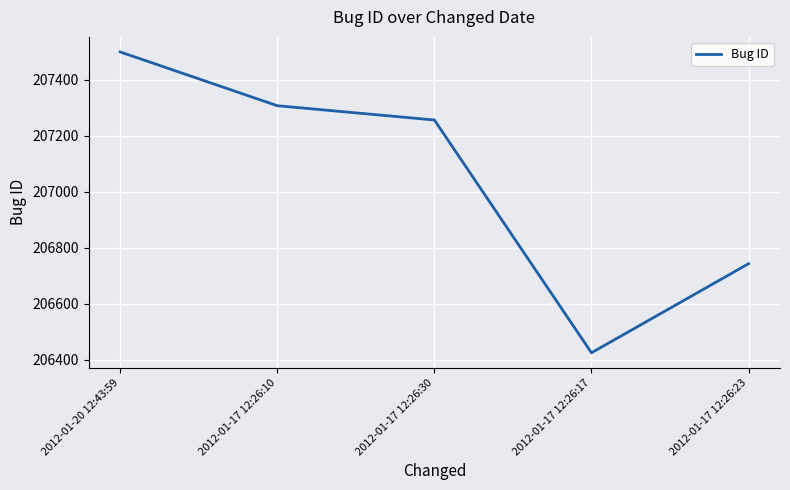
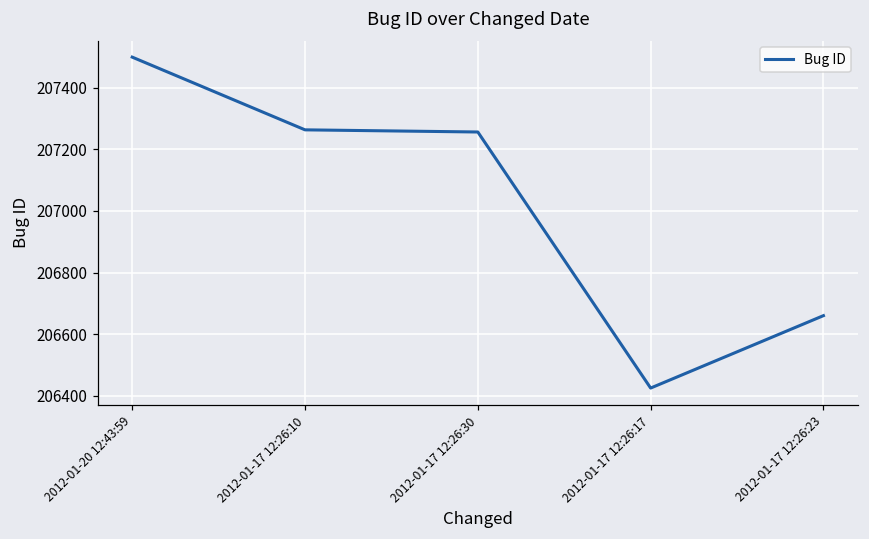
  {
    "2012-01-20 12:43:59": 207500,
-   "2012-01-17 12:26:10": 207310,
+   "2012-01-17 12:26:10": 207260,
    "2012-01-17 12:26:30": 207260,
    "2012-01-17 12:26:17": 206430,
-   "2012-01-17 12:26:23": 206740
+   "2012-01-17 12:26:23": 206660
  }
